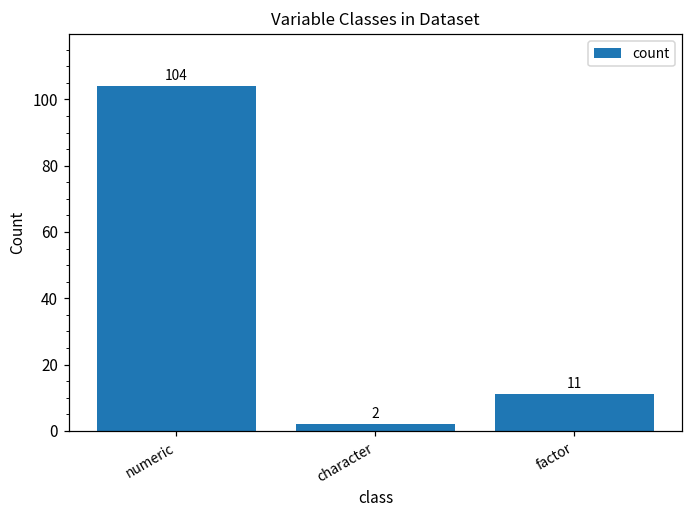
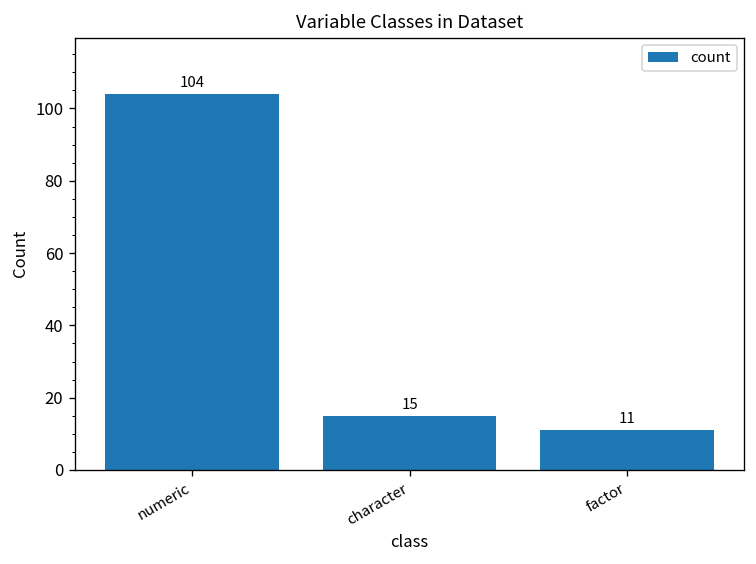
  {
    "numeric": 104,
-   "character": 2,
+   "character": 15,
    "factor": 11
  }
